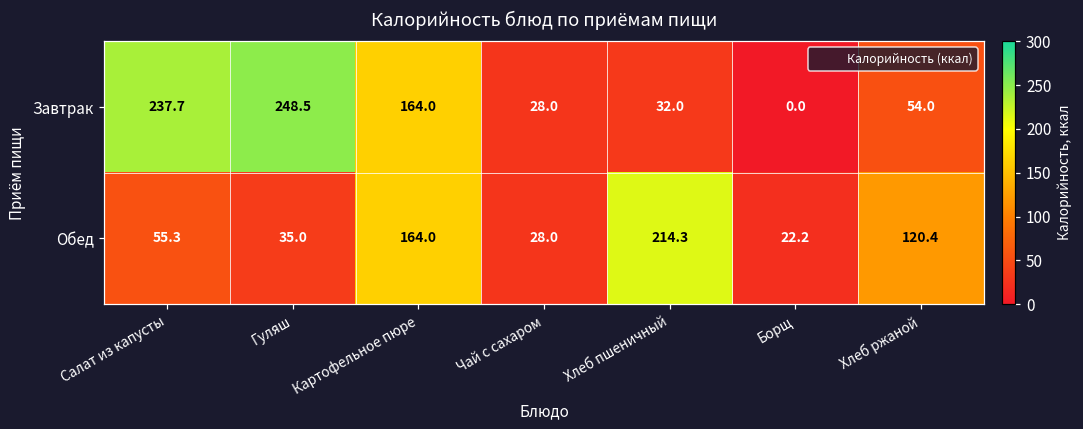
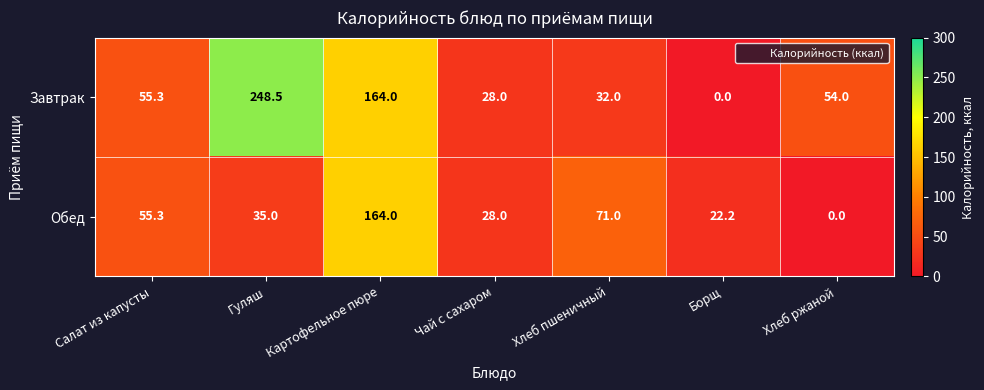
  {
    "Завтрак": {
-     "Салат из капусты": 237.7,
+     "Салат из капусты": 55.3,
      "Гуляш": 248.5,
      "Картофельное пюре": 164.0,
      "Чай с сахаром": 28.0,
      "Хлеб пшеничный": 32.0,
      "Борщ": 0.0,
      "Хлеб ржаной": 54.0
    },
    "Обед": {
      "Салат из капусты": 55.3,
      "Гуляш": 35.0,
      "Картофельное пюре": 164.0,
      "Чай с сахаром": 28.0,
-     "Хлеб пшеничный": 214.3,
+     "Хлеб пшеничный": 71.0,
      "Борщ": 22.2,
-     "Хлеб ржаной": 120.4
+     "Хлеб ржаной": 0.0
    }
  }
